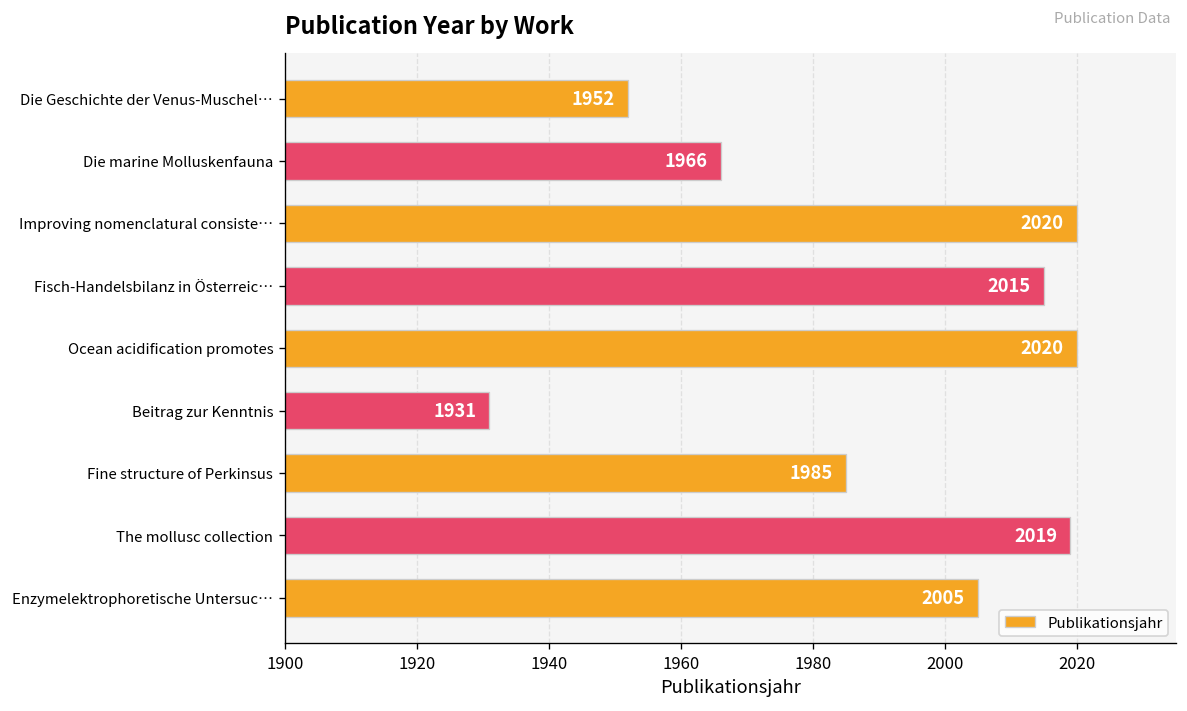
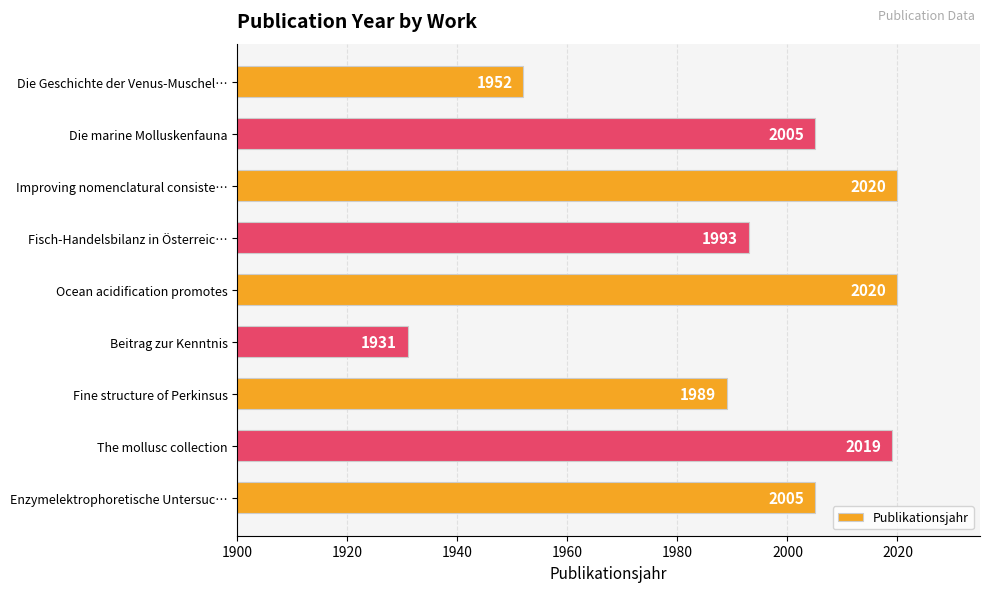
  {
    "Die Geschichte der Venus-Muschel…": 1952,
-   "Die marine Molluskenfauna": 1966,
+   "Die marine Molluskenfauna": 2005,
    "Improving nomenclatural consiste…": 2020,
-   "Fisch-Handelsbilanz in Österreic…": 2015,
+   "Fisch-Handelsbilanz in Österreic…": 1993,
    "Ocean acidification promotes": 2020,
    "Beitrag zur Kenntnis": 1931,
-   "Fine structure of Perkinsus": 1985,
+   "Fine structure of Perkinsus": 1989,
    "The mollusc collection": 2019,
    "Enzymelektrophoretische Untersuc…": 2005
  }
